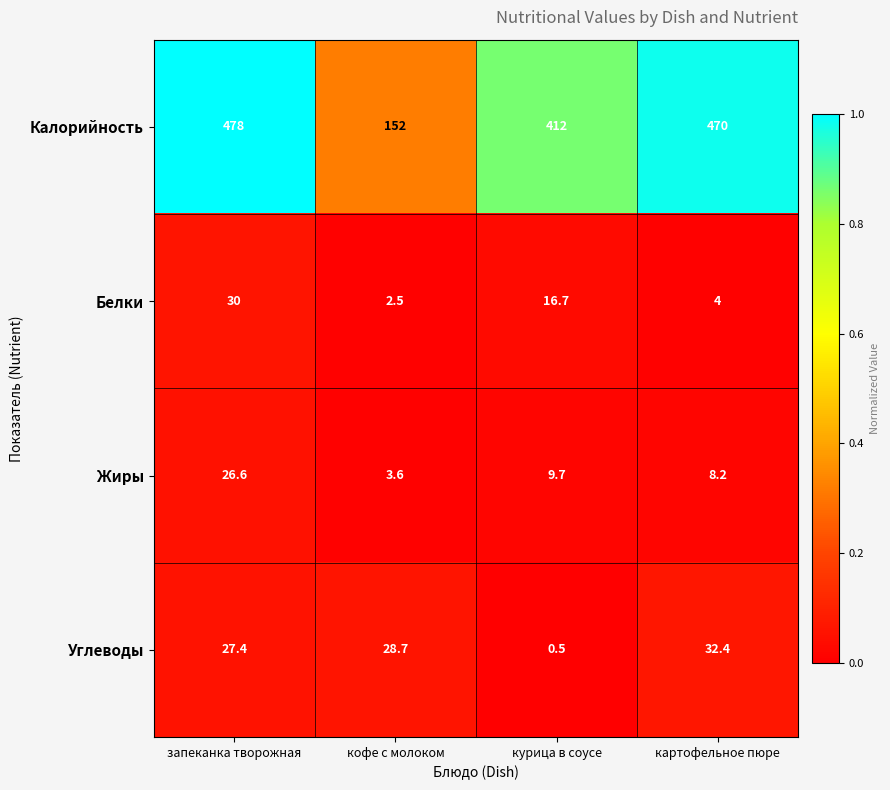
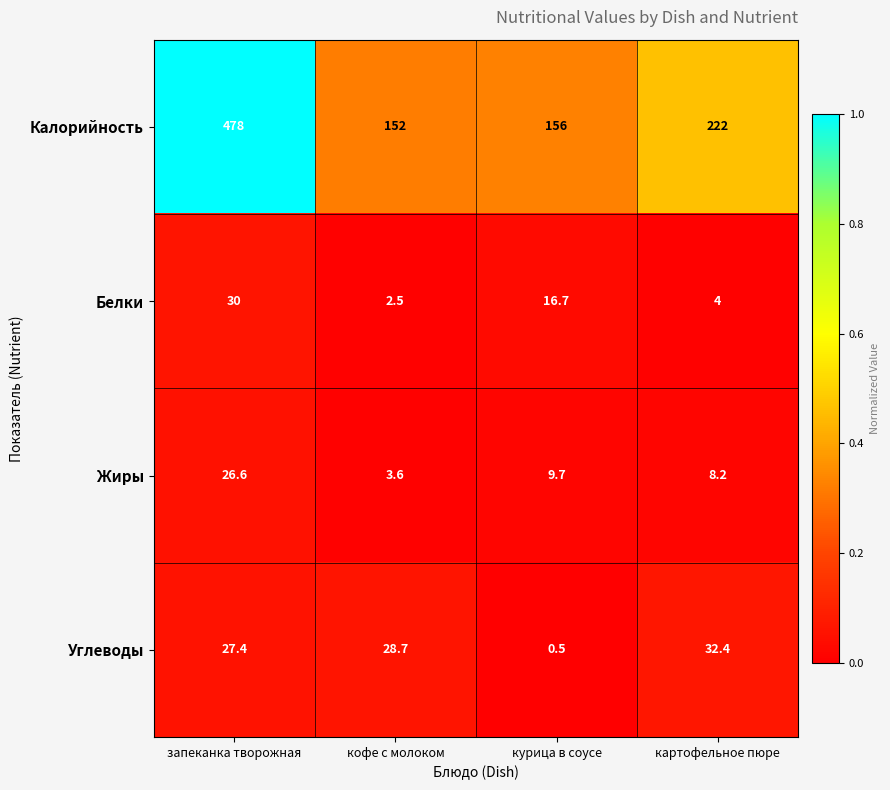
  {
    "Калорийность": {
      "запеканка творожная": 478,
      "кофе с молоком": 152,
-     "курица в соусе": 412,
-     "картофельное пюре": 470
+     "курица в соусе": 156,
+     "картофельное пюре": 222
    },
    "Белки": {
      "запеканка творожная": 30,
      "кофе с молоком": 2.5,
      "курица в соусе": 16.7,
      "картофельное пюре": 4
    },
    "Жиры": {
      "запеканка творожная": 26.6,
      "кофе с молоком": 3.6,
      "курица в соусе": 9.7,
      "картофельное пюре": 8.2
    },
    "Углеводы": {
      "запеканка творожная": 27.4,
      "кофе с молоком": 28.7,
      "курица в соусе": 0.5,
      "картофельное пюре": 32.4
    }
  }
